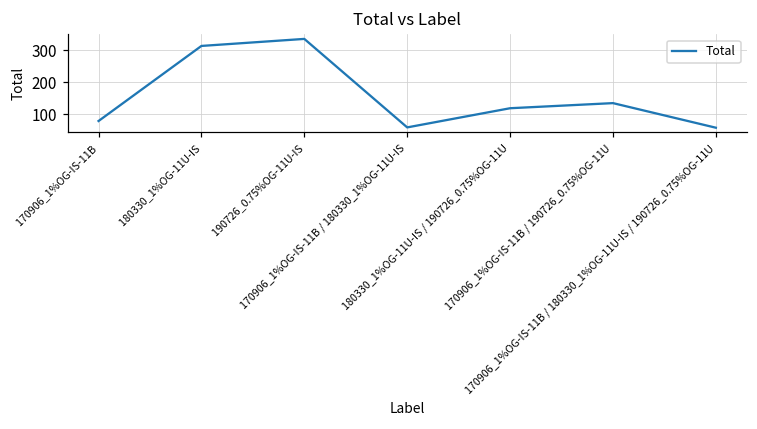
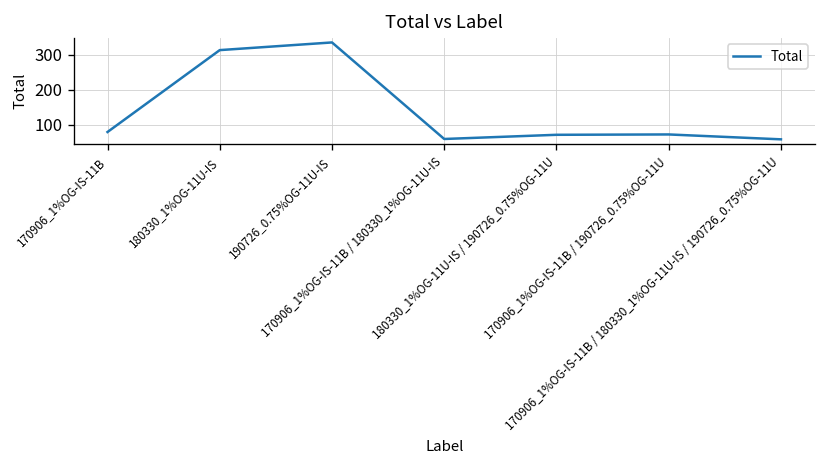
  {
    "170906_1%OG-IS-11B": 80,
    "180330_1%OG-11U-IS": 310,
    "190726_0.75%OG-11U-IS": 340,
    "170906_1%OG-IS-11B / 180330_1%OG-11U-IS": 60,
-   "180330_1%OG-11U-IS / 190726_0.75%OG-11U": 120,
-   "170906_1%OG-IS-11B / 190726_0.75%OG-11U": 140,
+   "180330_1%OG-11U-IS / 190726_0.75%OG-11U": 70,
+   "170906_1%OG-IS-11B / 190726_0.75%OG-11U": 70,
    "170906_1%OG-IS-11B / 180330_1%OG-11U-IS / 190726_0.75%OG-11U": 60
  }
